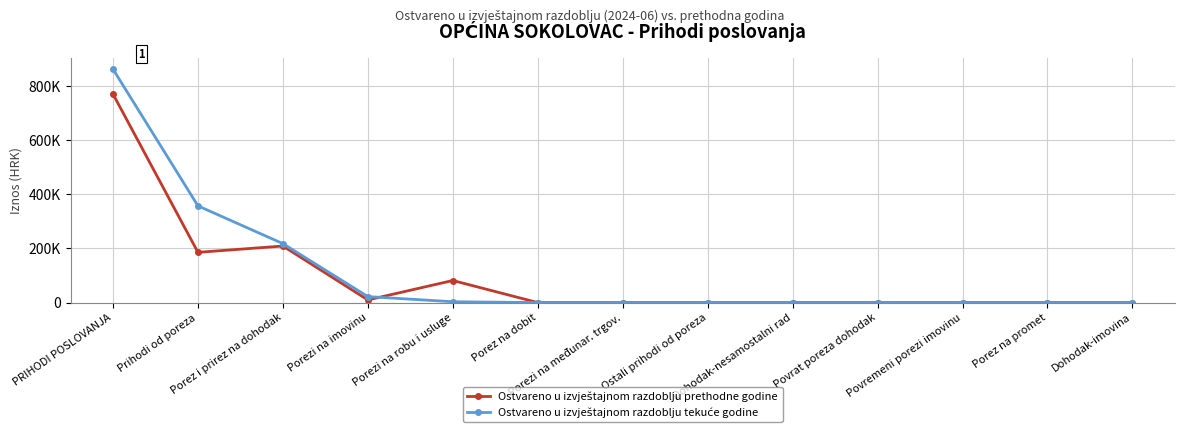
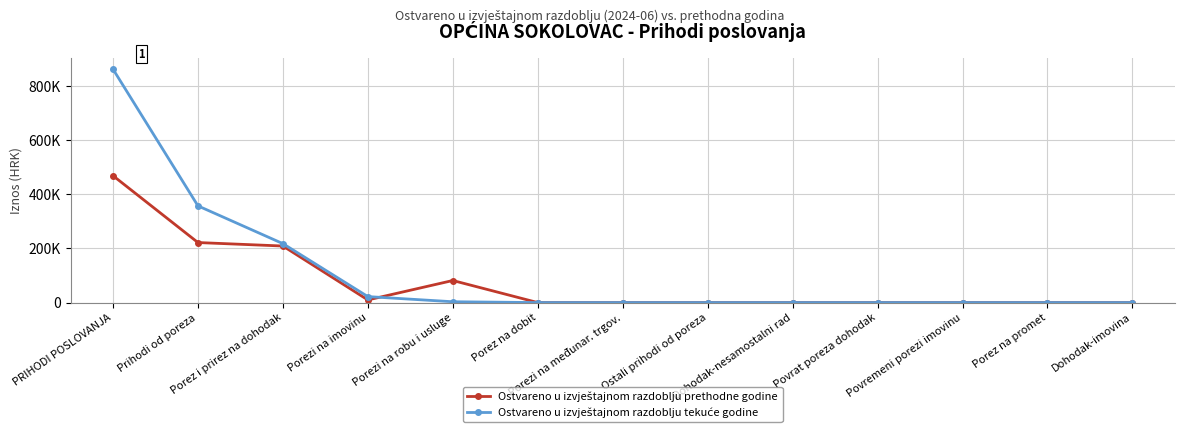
  {
    "Ostvareno u izvještajnom razdoblju prethodne godine": {
-     "PRIHODI POSLOVANJA": 770000,
-     "Prihodi od poreza": 190000,
+     "PRIHODI POSLOVANJA": 470000,
+     "Prihodi od poreza": 220000,
      "Porezi na imovinu": 10000,
      "Porezi na robu i usluge": 80000
    },
    "Ostvareno u izvještajnom razdoblju tekuće godine": {
      "PRIHODI POSLOVANJA": 860000,
      "Prihodi od poreza": 360000,
      "Porezi na imovinu": 20000,
      "Porezi na robu i usluge": 0
    }
  }
